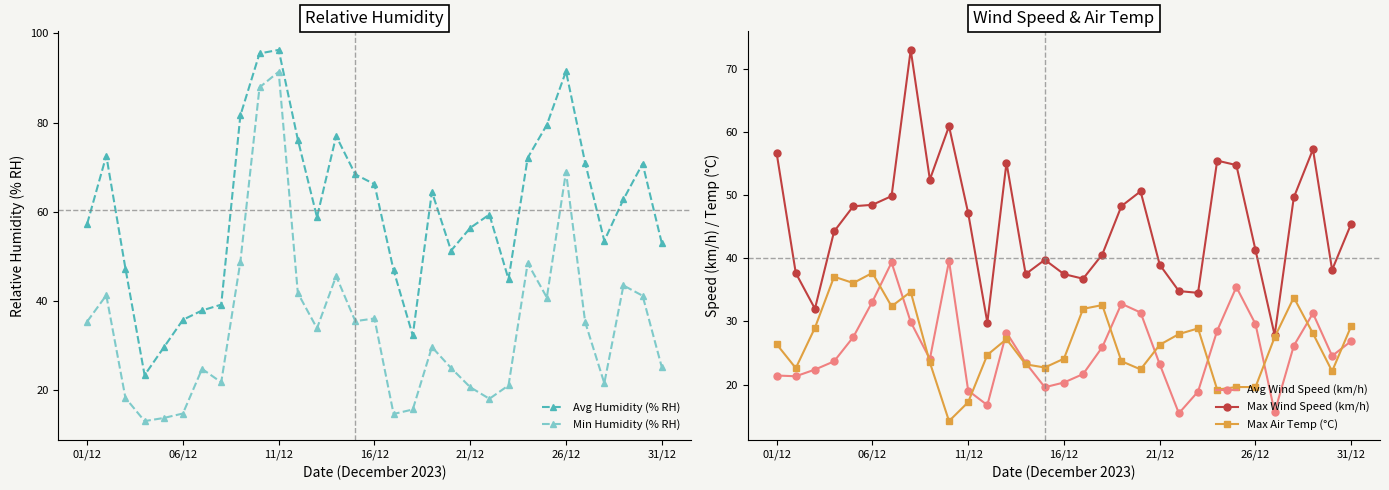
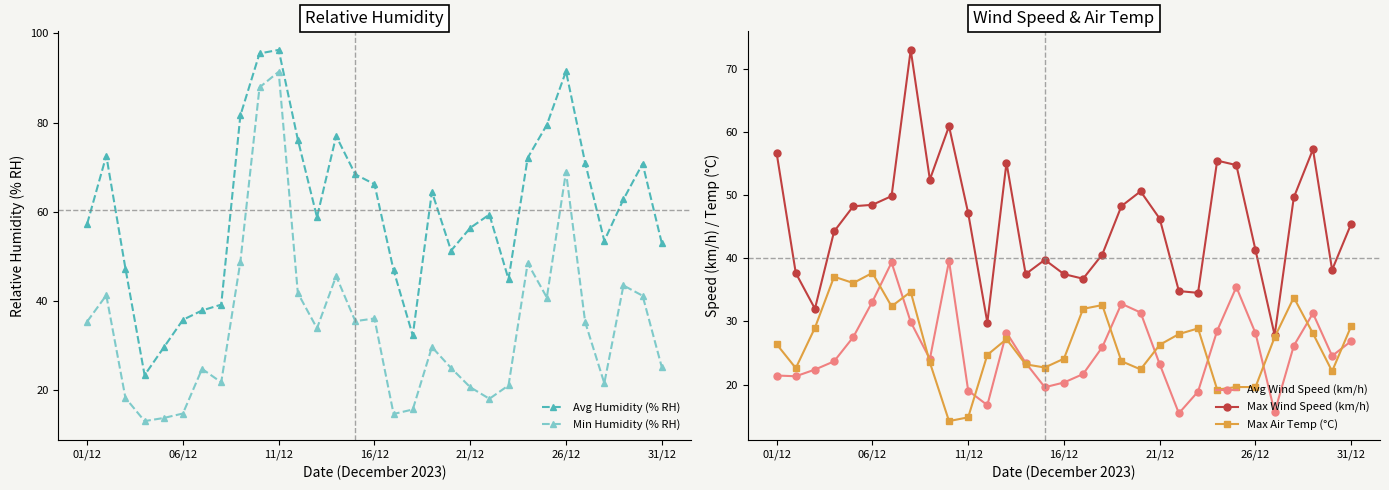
  {
    "Wind Speed & Air Temp": {
      "Avg Wind Speed (km/h)": {
        "01/12": 21,
        "06/12": 33,
        "11/12": 19,
        "16/12": 20,
        "21/12": 23,
-       "26/12": 30,
+       "26/12": 28,
        "31/12": 27
      },
      "Max Wind Speed (km/h)": {
        "01/12": 57,
        "06/12": 49,
        "11/12": 47,
        "16/12": 38,
-       "21/12": 39,
+       "21/12": 46,
        "26/12": 41,
        "31/12": 46
      },
      "Max Air Temp (°C)": {
        "01/12": 26,
        "06/12": 38,
-       "11/12": 17,
+       "11/12": 15,
        "16/12": 24,
        "21/12": 26,
        "26/12": 20,
        "31/12": 29
      }
    }
  }
